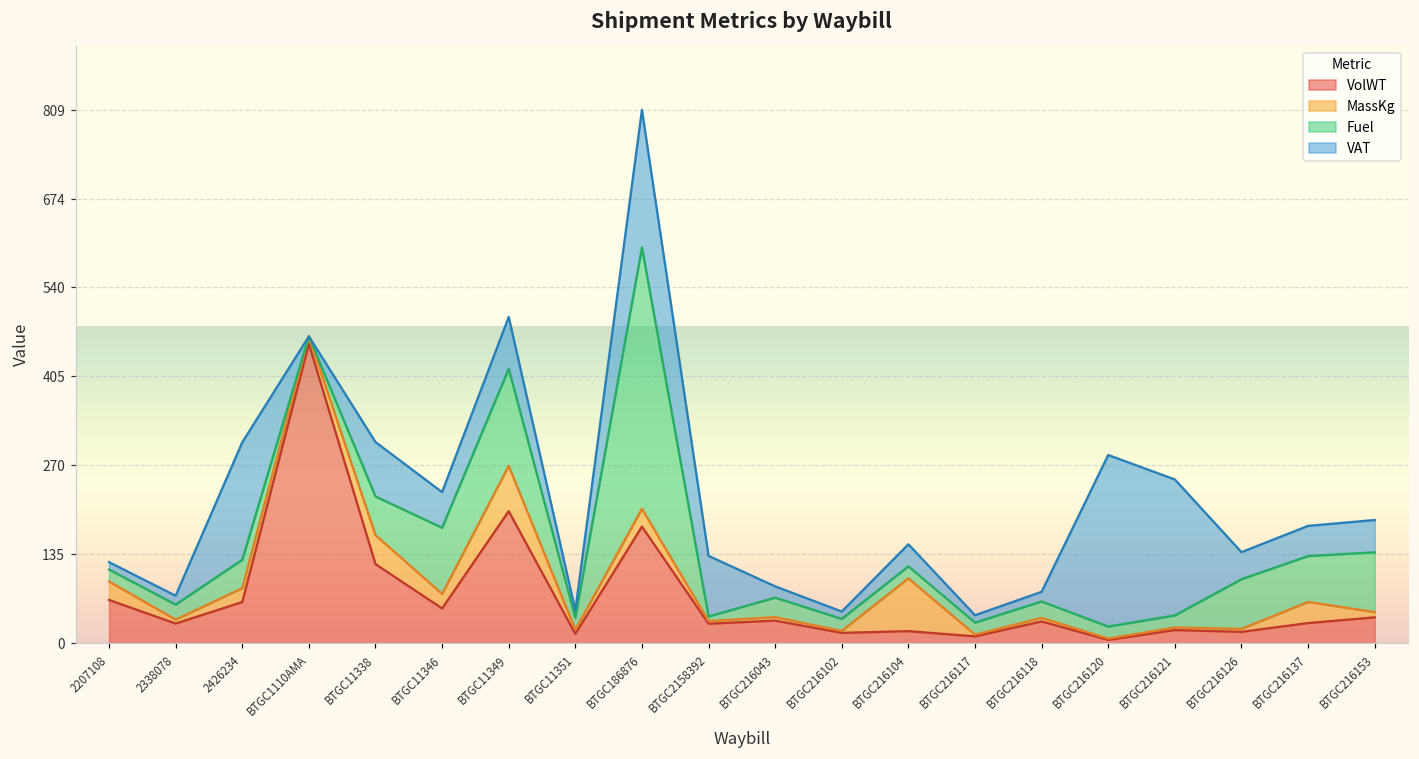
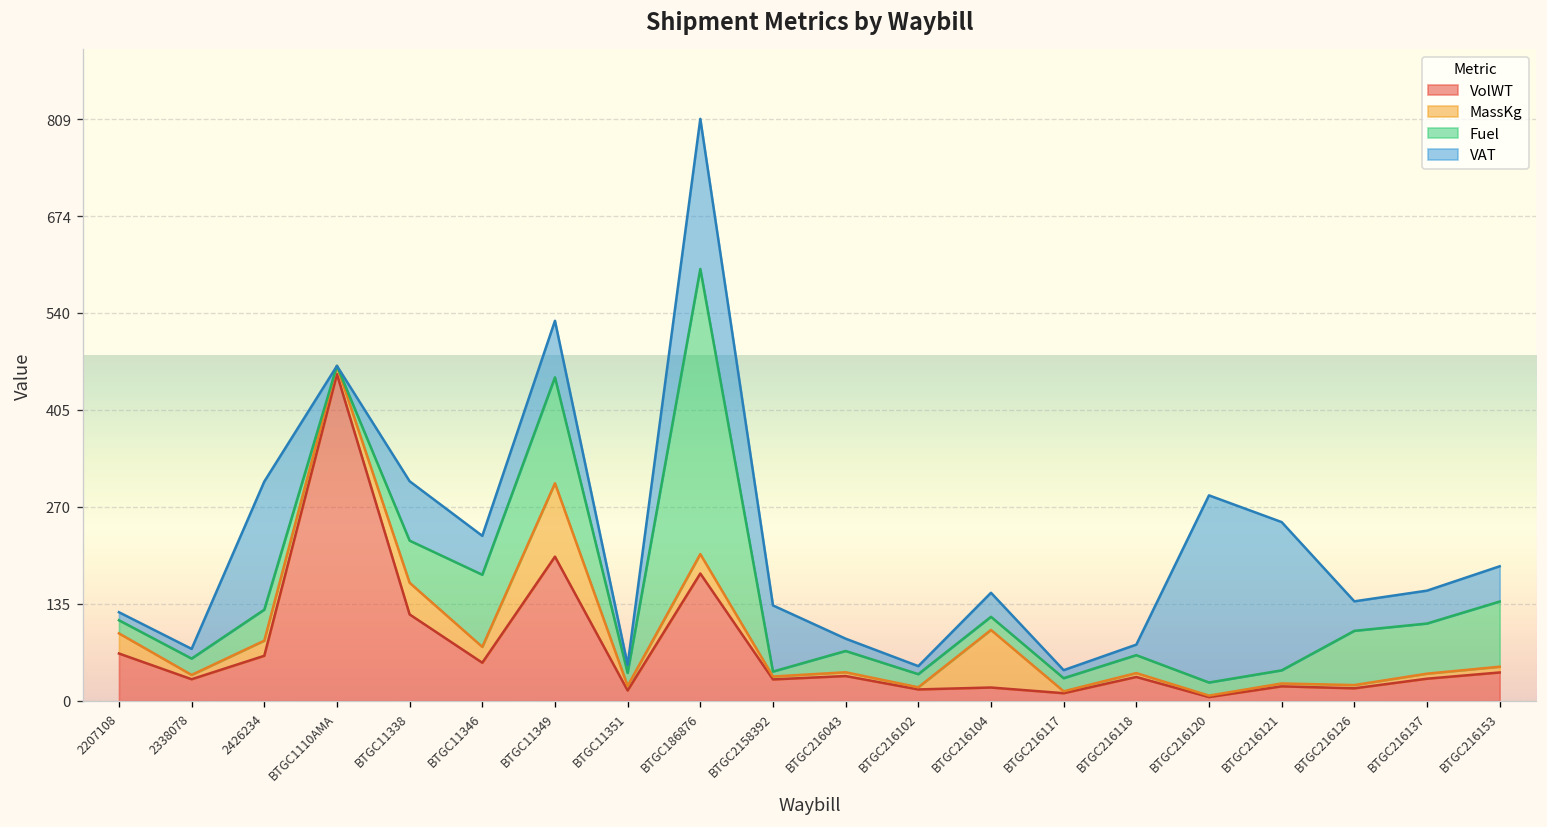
  {
    "VolWT": {
      "2207108": 70,
      "2338078": 30,
      "2426234": 60,
      "BTGC1110AMA": 450,
      "BTGC11338": 120,
      "BTGC11346": 50,
      "BTGC11349": 200,
      "BTGC11351": 10,
      "BTGC186876": 180,
      "BTGC216043": 30,
      "BTGC216104": 20,
      "BTGC216118": 30,
      "BTGC216126": 20,
      "BTGC216137": 30,
      "BTGC216153": 40
    },
    "MassKg": {
      "2207108": 30,
      "2338078": 10,
      "2426234": 20,
      "BTGC11338": 40,
      "BTGC11346": 20,
-     "BTGC11349": 70,
+     "BTGC11349": 100,
      "BTGC11351": 10,
      "BTGC186876": 30,
      "BTGC216043": 10,
      "BTGC216104": 80,
      "BTGC216118": 10,
      "BTGC216126": 0,
-     "BTGC216137": 30,
+     "BTGC216137": 10,
      "BTGC216153": 10
    },
    "Fuel": {
      "2207108": 20,
      "2338078": 20,
      "2426234": 40,
      "BTGC11338": 60,
      "BTGC11346": 100,
      "BTGC11349": 150,
      "BTGC11351": 20,
      "BTGC186876": 400,
      "BTGC2158392": 10,
      "BTGC216043": 30,
      "BTGC216102": 20,
      "BTGC216104": 20,
      "BTGC216117": 20,
      "BTGC216118": 20,
      "BTGC216120": 20,
      "BTGC216121": 20,
      "BTGC216126": 80,
      "BTGC216137": 70,
      "BTGC216153": 90
    },
    "VAT": {
      "2207108": 10,
      "2338078": 10,
      "2426234": 180,
      "BTGC11338": 80,
      "BTGC11346": 50,
      "BTGC11349": 80,
      "BTGC11351": 10,
      "BTGC186876": 210,
      "BTGC2158392": 90,
      "BTGC216043": 20,
      "BTGC216102": 10,
      "BTGC216104": 30,
      "BTGC216117": 10,
      "BTGC216118": 10,
      "BTGC216120": 260,
      "BTGC216121": 210,
      "BTGC216126": 40,
      "BTGC216137": 50,
      "BTGC216153": 50
    }
  }
